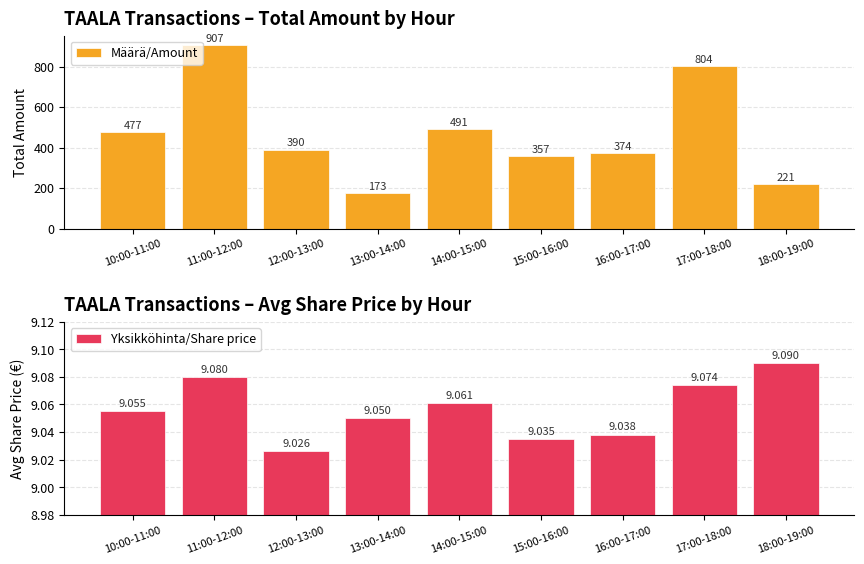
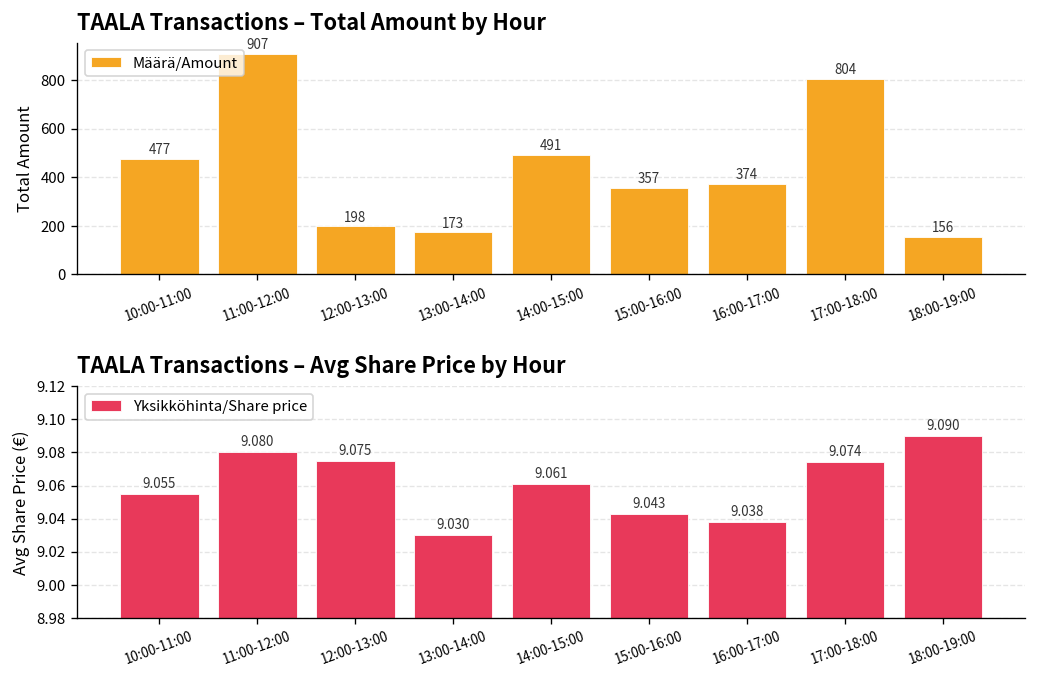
  {
    "TAALA Transactions – Total Amount by Hour": {
      "10:00-11:00": 477,
      "11:00-12:00": 907,
-     "12:00-13:00": 390,
+     "12:00-13:00": 198,
      "13:00-14:00": 173,
      "14:00-15:00": 491,
      "15:00-16:00": 357,
      "16:00-17:00": 374,
      "17:00-18:00": 804,
-     "18:00-19:00": 221
+     "18:00-19:00": 156
    },
    "TAALA Transactions – Avg Share Price by Hour": {
      "10:00-11:00": 9.055,
      "11:00-12:00": 9.080,
-     "12:00-13:00": 9.026,
-     "13:00-14:00": 9.050,
+     "12:00-13:00": 9.075,
+     "13:00-14:00": 9.030,
      "14:00-15:00": 9.061,
-     "15:00-16:00": 9.035,
+     "15:00-16:00": 9.043,
      "16:00-17:00": 9.038,
      "17:00-18:00": 9.074,
      "18:00-19:00": 9.090
    }
  }
